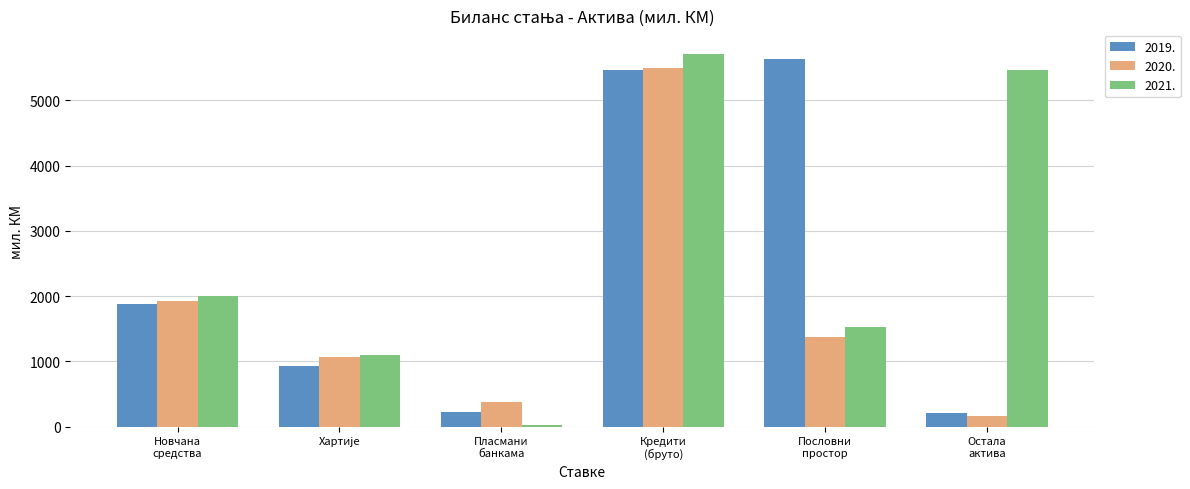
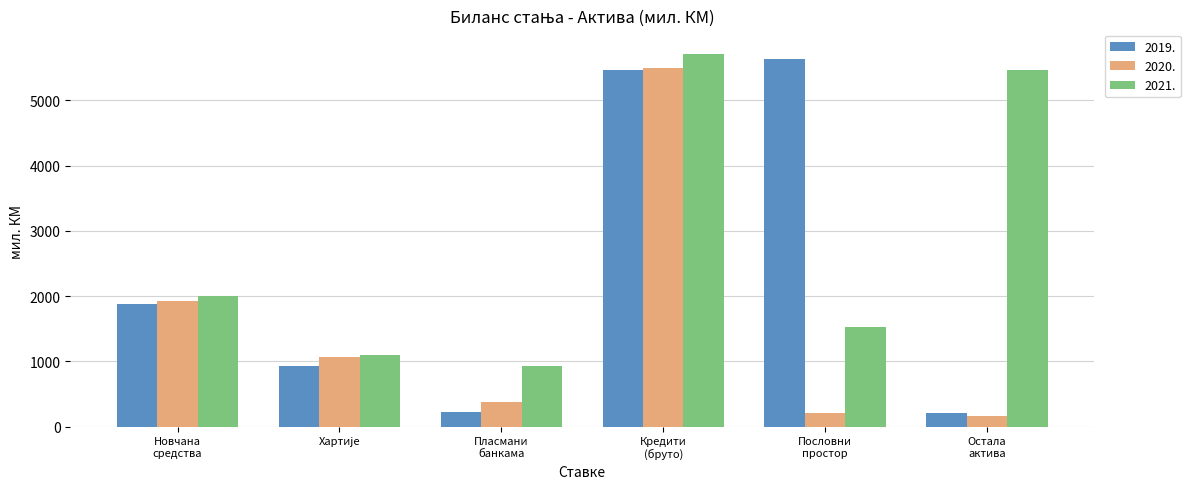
  {
    "2019.": {
      "Новчана средства": 1900,
      "Хартије": 900,
      "Пласмани банкама": 200,
      "Кредити (бруто)": 5500,
      "Пословни простор": 5600,
      "Остала актива": 200
    },
    "2020.": {
      "Новчана средства": 1900,
      "Хартије": 1100,
      "Пласмани банкама": 400,
      "Кредити (бруто)": 5500,
-     "Пословни простор": 1400,
+     "Пословни простор": 200,
      "Остала актива": 200
    },
    "2021.": {
      "Новчана средства": 2000,
      "Хартије": 1100,
-     "Пласмани банкама": 0,
+     "Пласмани банкама": 900,
      "Кредити (бруто)": 5700,
      "Пословни простор": 1500,
      "Остала актива": 5500
    }
  }
